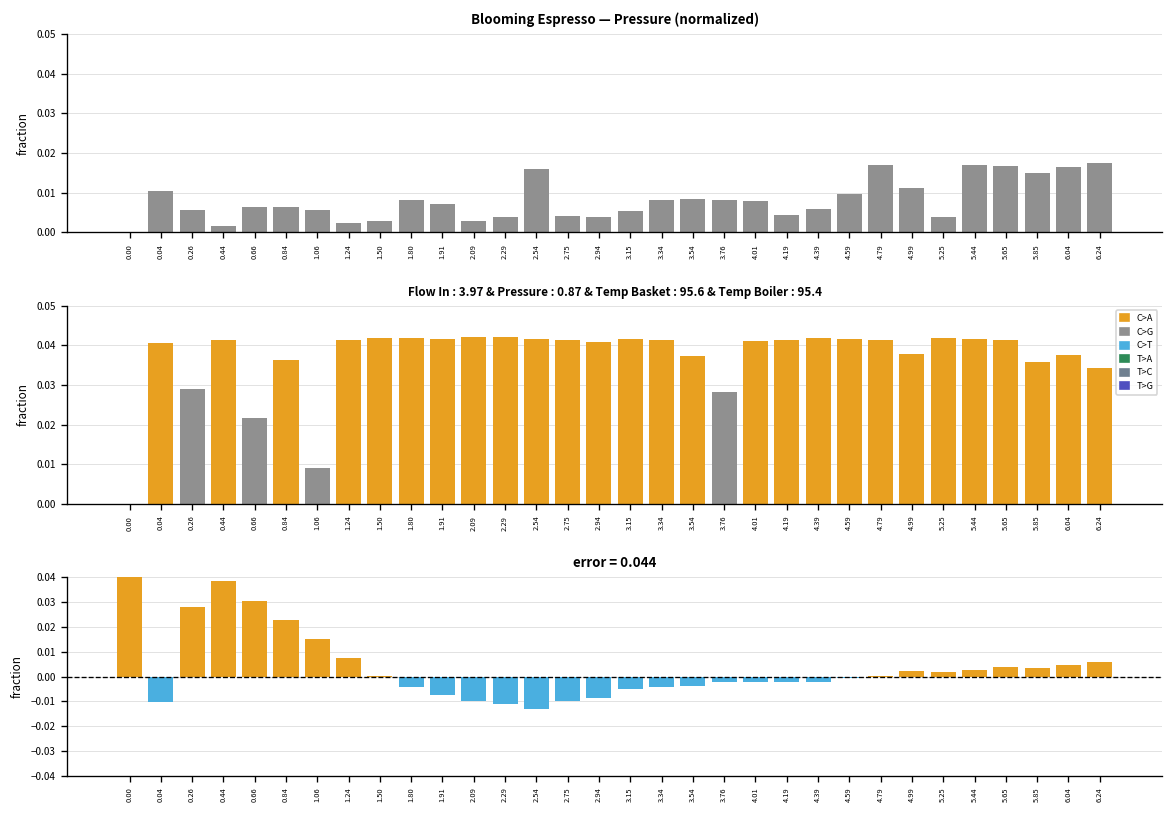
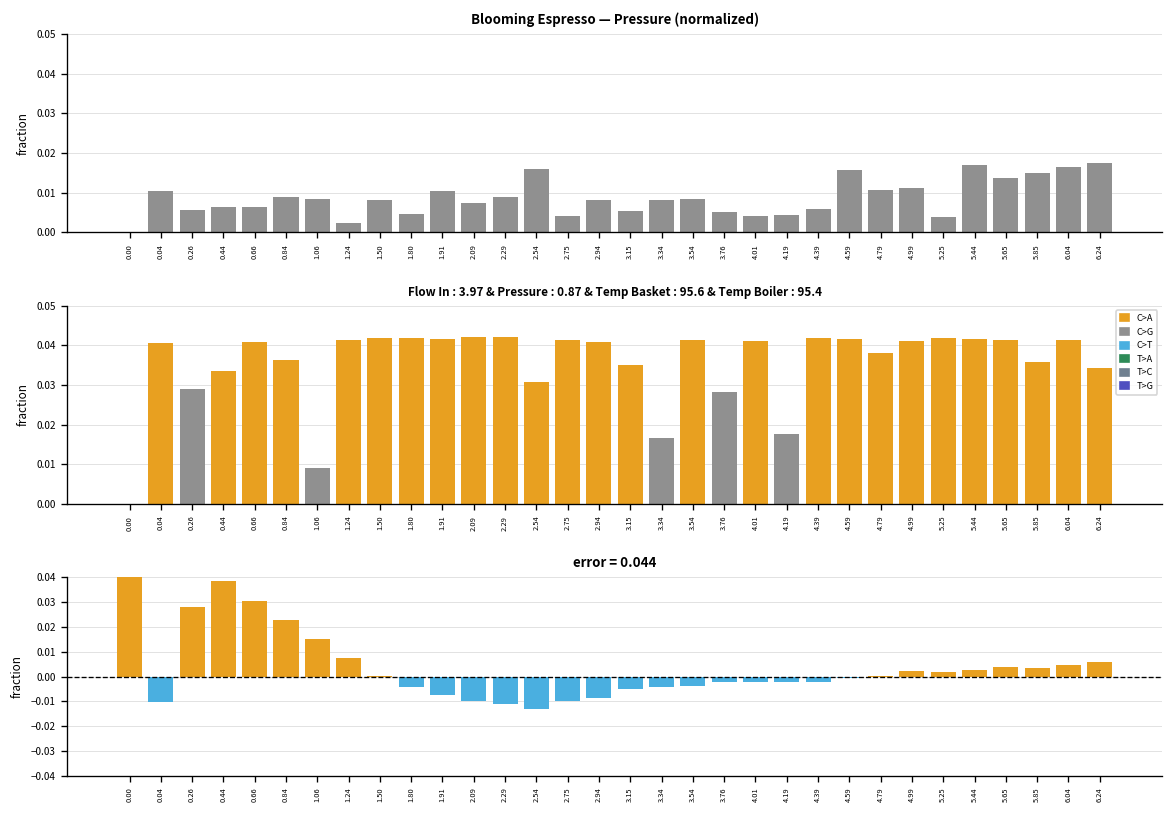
  {
    "Blooming Espresso — Pressure (normalized)": {
      "0.00": 0.000,
      "0.04": 0.010,
      "0.26": 0.006,
-     "0.44": 0.002,
+     "0.44": 0.006,
      "0.66": 0.007,
-     "0.84": 0.006,
-     "1.06": 0.006,
+     "0.84": 0.009,
+     "1.06": 0.008,
      "1.24": 0.002,
-     "1.50": 0.003,
-     "1.80": 0.008,
-     "1.91": 0.007,
-     "2.09": 0.003,
-     "2.29": 0.004,
+     "1.50": 0.008,
+     "1.80": 0.005,
+     "1.91": 0.010,
+     "2.09": 0.007,
+     "2.29": 0.009,
      "2.54": 0.016,
      "2.75": 0.004,
-     "2.94": 0.004,
+     "2.94": 0.008,
      "3.15": 0.005,
      "3.34": 0.008,
      "3.54": 0.009,
-     "3.76": 0.008,
-     "4.01": 0.008,
+     "3.76": 0.005,
+     "4.01": 0.004,
      "4.19": 0.004,
      "4.39": 0.006,
-     "4.59": 0.010,
-     "4.79": 0.017,
+     "4.59": 0.016,
+     "4.79": 0.011,
      "4.99": 0.011,
      "5.25": 0.004,
      "5.44": 0.017,
-     "5.65": 0.017,
+     "5.65": 0.014,
      "5.85": 0.015,
      "6.04": 0.016,
      "6.24": 0.018
    },
    "Flow In : 3.97 & Pressure : 0.87 & Temp Basket : 95.6 & Temp Boiler : 95.4": {
      "0.00": 0.000,
      "0.04": 0.041,
      "0.26": 0.029,
-     "0.44": 0.041,
-     "0.66": 0.022,
+     "0.44": 0.034,
+     "0.66": 0.041,
      "0.84": 0.036,
      "1.06": 0.009,
      "1.24": 0.041,
      "1.50": 0.042,
      "1.80": 0.042,
      "1.91": 0.042,
      "2.09": 0.042,
      "2.29": 0.042,
-     "2.54": 0.042,
+     "2.54": 0.031,
      "2.75": 0.041,
      "2.94": 0.041,
-     "3.15": 0.042,
-     "3.34": 0.041,
-     "3.54": 0.037,
+     "3.15": 0.035,
+     "3.34": 0.017,
+     "3.54": 0.041,
      "3.76": 0.028,
      "4.01": 0.041,
-     "4.19": 0.041,
+     "4.19": 0.018,
      "4.39": 0.042,
      "4.59": 0.042,
-     "4.79": 0.041,
-     "4.99": 0.038,
+     "4.79": 0.038,
+     "4.99": 0.041,
      "5.25": 0.042,
      "5.44": 0.042,
      "5.65": 0.041,
      "5.85": 0.036,
-     "6.04": 0.038,
+     "6.04": 0.041,
      "6.24": 0.034
    },
    "error = 0.044": {
      "0.04": -0.010,
      "0.26": 0.028,
      "0.44": 0.039,
      "0.66": 0.030,
      "0.84": 0.023,
      "1.06": 0.015,
      "1.24": 0.008,
      "1.80": -0.004,
      "1.91": -0.007,
      "2.09": -0.010,
      "2.29": -0.011,
      "2.54": -0.013,
      "2.75": -0.010,
      "2.94": -0.009,
      "3.15": -0.005,
      "3.34": -0.004,
      "3.54": -0.004,
      "3.76": -0.002,
      "4.01": -0.002,
      "4.19": -0.002,
      "4.39": -0.002,
      "4.99": 0.002,
      "5.25": 0.002,
      "5.44": 0.003,
      "5.65": 0.004,
      "5.85": 0.003,
      "6.04": 0.005,
      "6.24": 0.006
    }
  }
